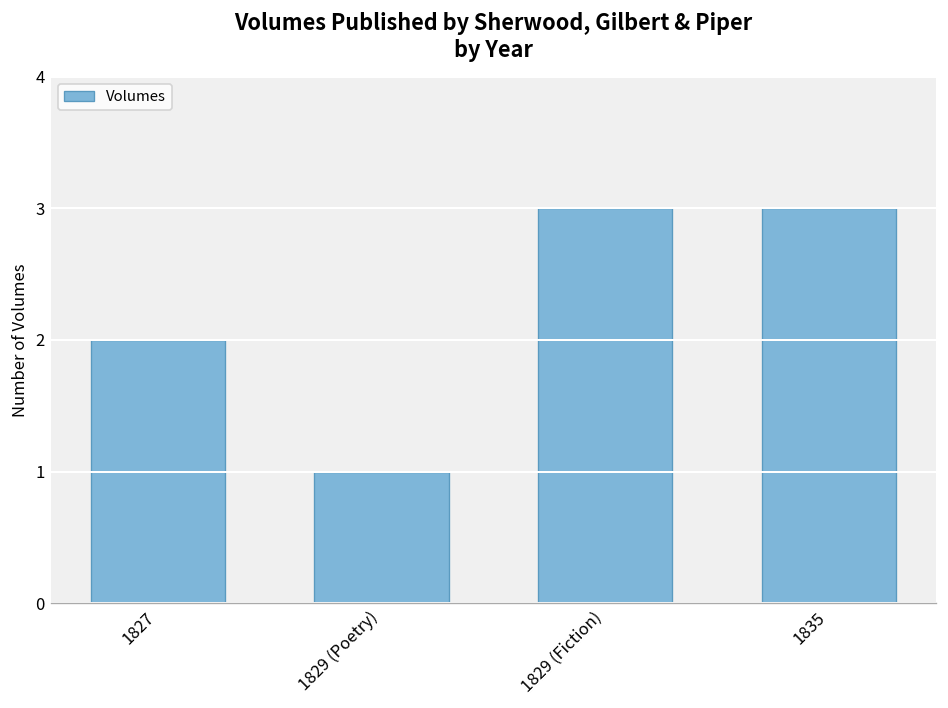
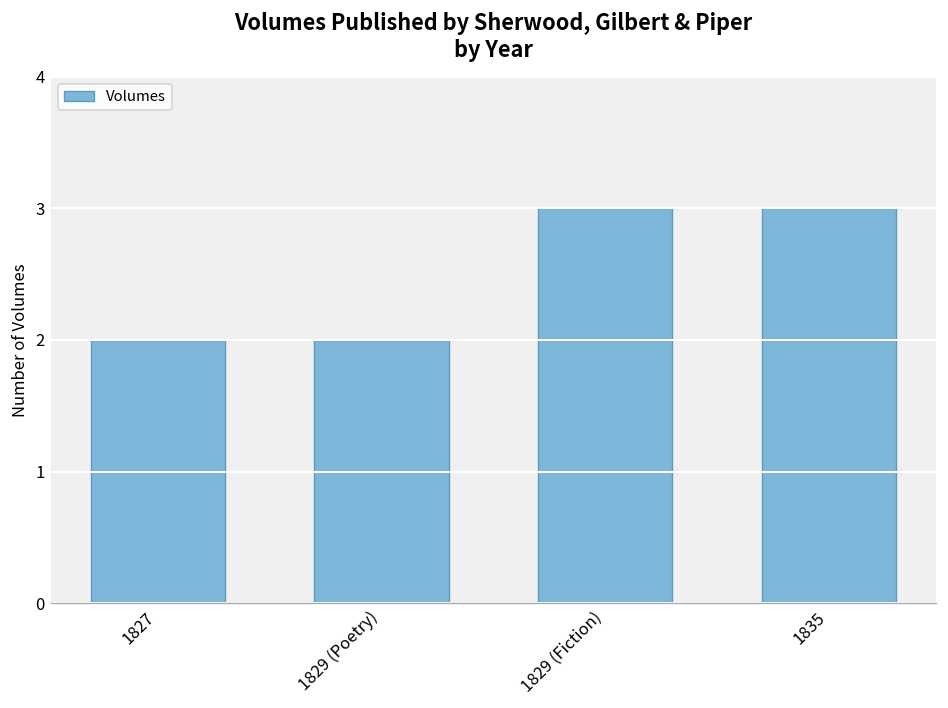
  {
    "1827": 2,
-   "1829 (Poetry)": 1,
+   "1829 (Poetry)": 2,
    "1829 (Fiction)": 3,
    "1835": 3
  }
